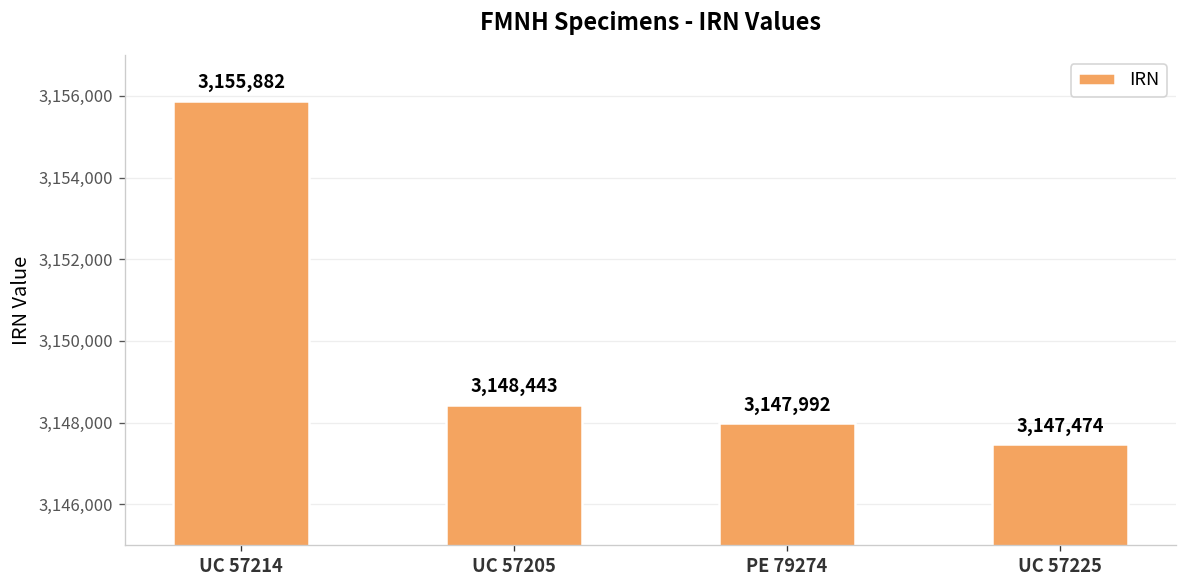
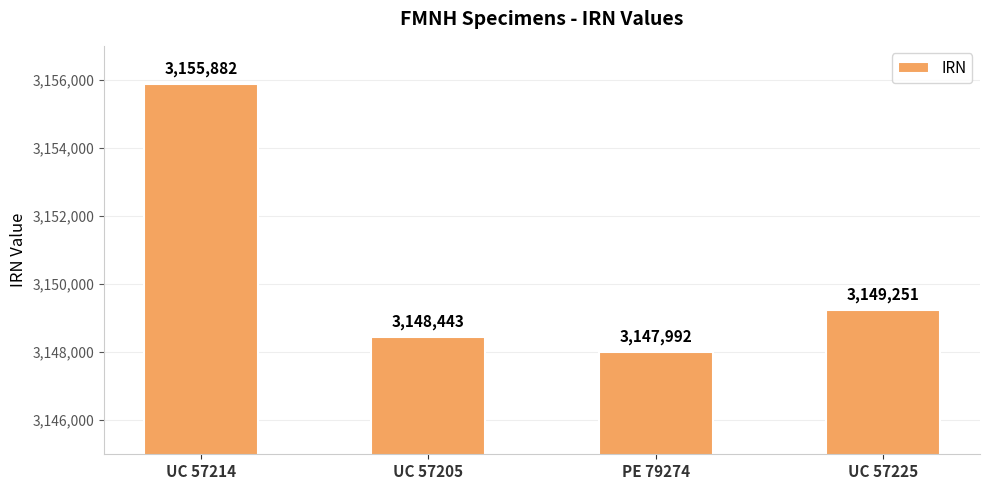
  {
    "UC 57214": "3,155,882",
    "UC 57205": "3,148,443",
    "PE 79274": "3,147,992",
-   "UC 57225": "3,147,474"
+   "UC 57225": "3,149,251"
  }
